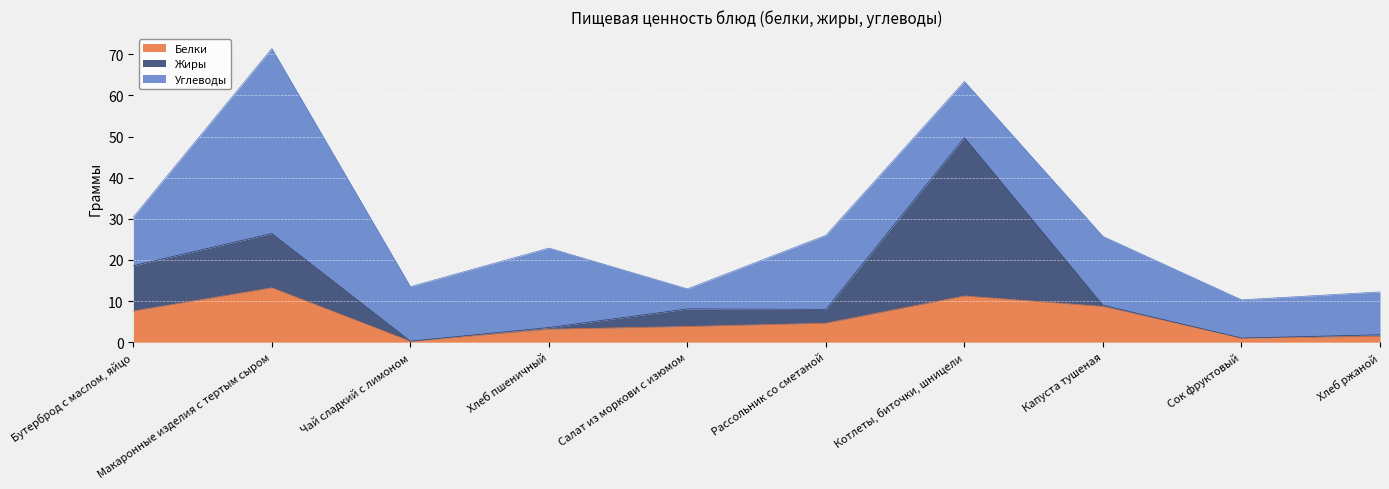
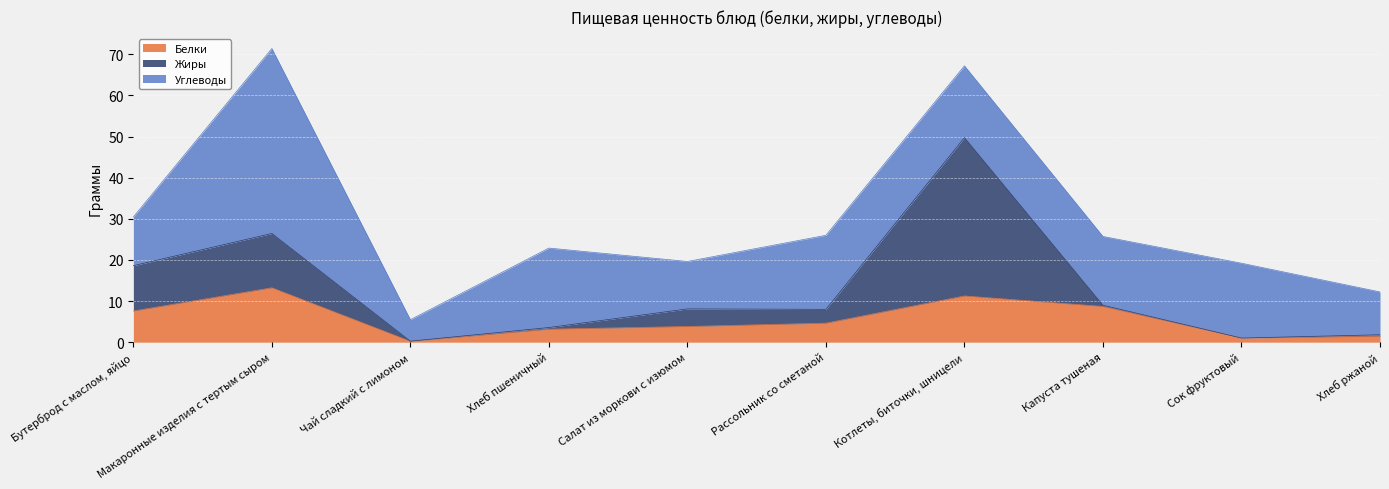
  {
    "Белки": {
      "Бутерброд с маслом, яйцо": 8,
      "Макаронные изделия с тертым сыром": 13,
      "Салат из моркови с изюмом": 4,
      "Рассольник со сметаной": 5,
      "Котлеты, биточки, шницели": 11
    },
    "Жиры": {
      "Бутерброд с маслом, яйцо": 11,
      "Макаронные изделия с тертым сыром": 13,
      "Салат из моркови с изюмом": 4,
      "Рассольник со сметаной": 3,
      "Котлеты, биточки, шницели": 38
    },
    "Углеводы": {
      "Бутерброд с маслом, яйцо": 12,
      "Макаронные изделия с тертым сыром": 45,
-     "Чай сладкий с лимоном": 13,
+     "Чай сладкий с лимоном": 5,
      "Хлеб пшеничный": 19,
-     "Салат из моркови с изюмом": 5,
+     "Салат из моркови с изюмом": 12,
      "Рассольник со сметаной": 18,
-     "Котлеты, биточки, шницели": 14,
+     "Котлеты, биточки, шницели": 17,
      "Капуста тушеная": 17,
-     "Сок фруктовый": 9,
+     "Сок фруктовый": 18,
      "Хлеб ржаной": 10
    }
  }
